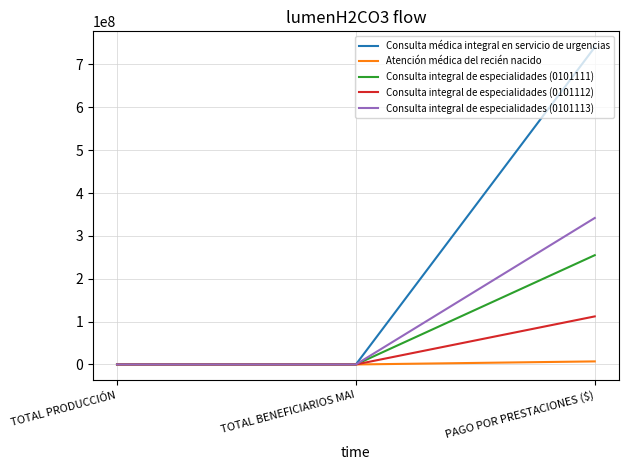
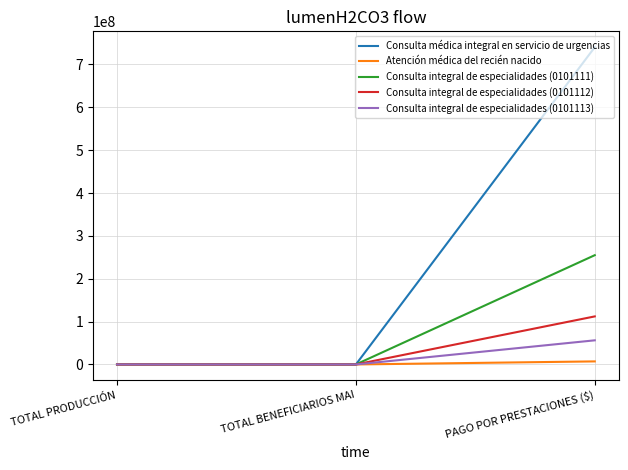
  {
    "Atención médica del recién nacido": {
      "PAGO POR PRESTACIONES ($)": 10000000
    },
    "Consulta integral de especialidades (0101111)": {
      "PAGO POR PRESTACIONES ($)": 250000000
    },
    "Consulta integral de especialidades (0101112)": {
      "PAGO POR PRESTACIONES ($)": 110000000
    },
    "Consulta integral de especialidades (0101113)": {
-     "PAGO POR PRESTACIONES ($)": 340000000
+     "PAGO POR PRESTACIONES ($)": 60000000
    }
  }
